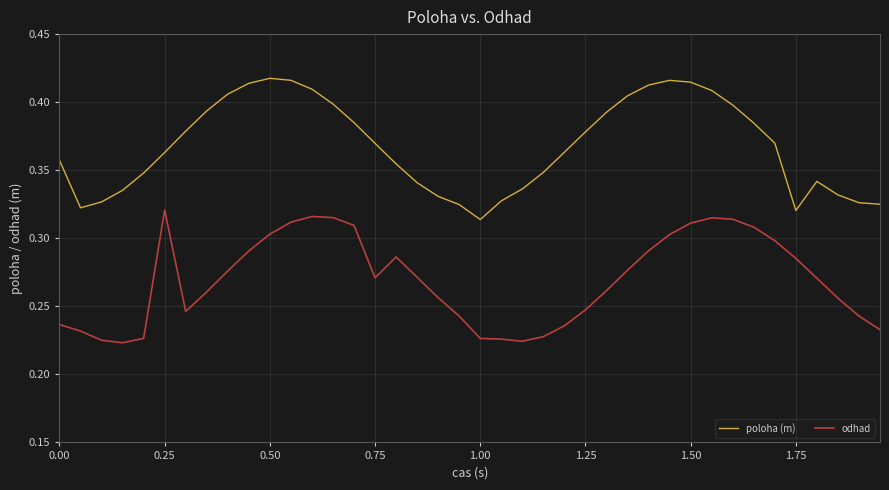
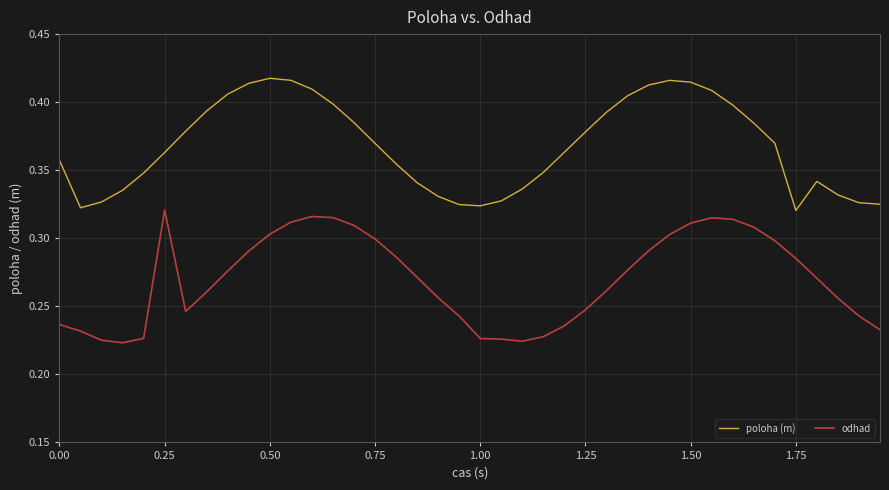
  {
    "poloha (m)": {
      "0.00": 0.357,
      "0.25": 0.363,
      "0.50": 0.418,
      "0.75": 0.370,
-     "1.00": 0.314,
+     "1.00": 0.324,
      "1.25": 0.378,
      "1.50": 0.415,
      "1.75": 0.320
    },
    "odhad": {
      "0.00": 0.237,
      "0.25": 0.321,
      "0.50": 0.303,
-     "0.75": 0.271,
+     "0.75": 0.299,
      "1.00": 0.226,
      "1.25": 0.247,
      "1.50": 0.311,
      "1.75": 0.285
    }
  }
